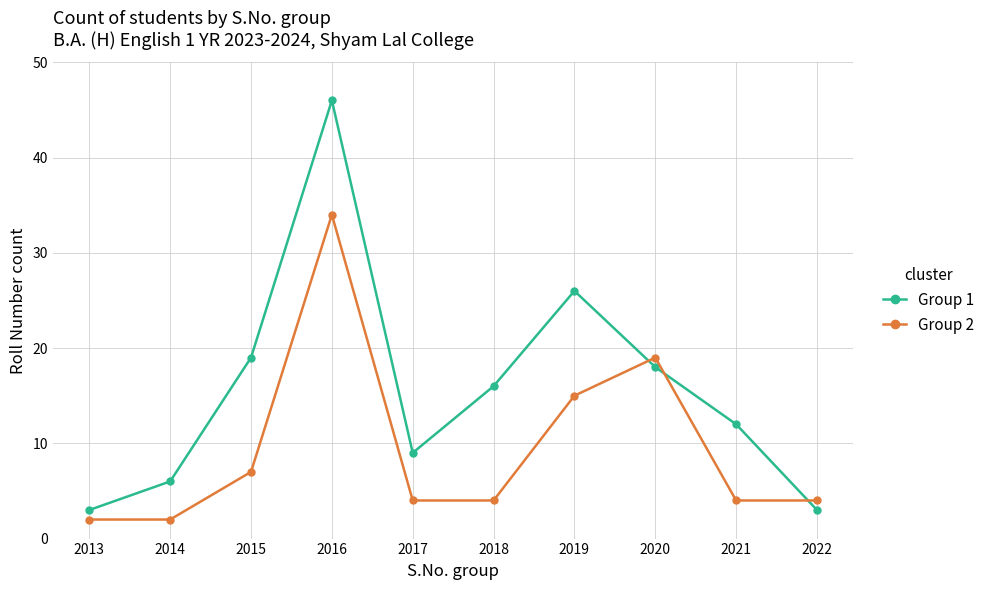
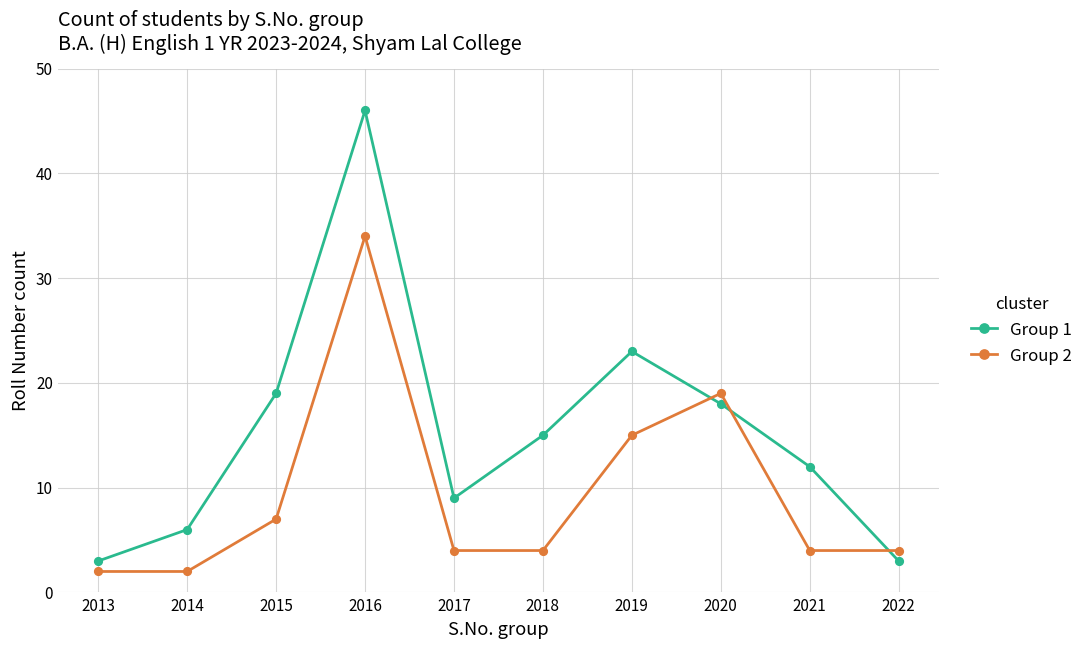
  {
    "Group 1": {
      "2013": 3,
      "2014": 6,
      "2015": 19,
      "2016": 46,
      "2017": 9,
-     "2018": 16,
-     "2019": 26,
+     "2018": 15,
+     "2019": 23,
      "2020": 18,
      "2021": 12,
      "2022": 3
    },
    "Group 2": {
      "2013": 2,
      "2014": 2,
      "2015": 7,
      "2016": 34,
      "2017": 4,
      "2018": 4,
      "2019": 15,
      "2020": 19,
      "2021": 4,
      "2022": 4
    }
  }
